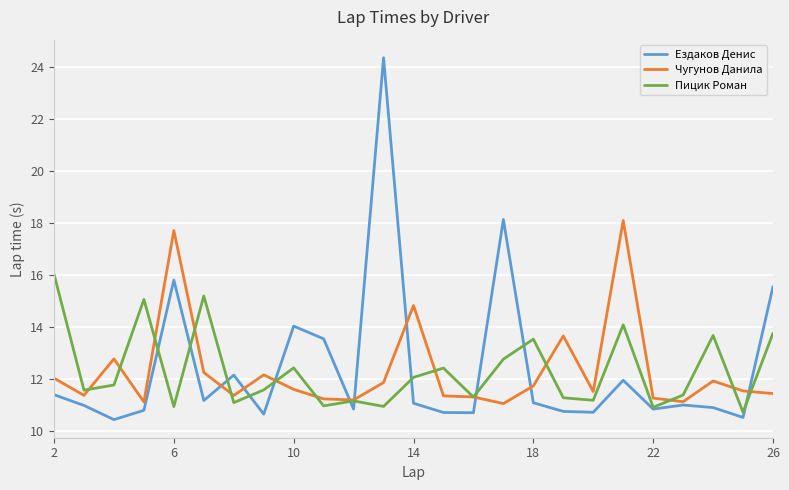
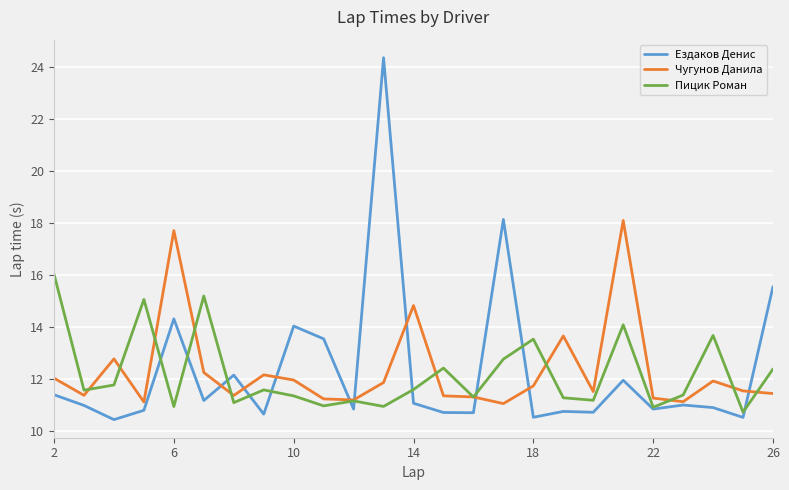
  {
    "Ездаков Денис": {
      "2": 11.4,
-     "6": 15.8,
+     "6": 14.3,
      "10": 14.0,
      "14": 11.1,
-     "18": 11.1,
+     "18": 10.5,
      "26": 15.6
    },
    "Чугунов Данила": {
      "2": 12.0,
      "6": 17.7,
-     "10": 11.6,
+     "10": 12.0,
      "14": 14.8,
      "18": 11.7,
      "22": 11.3,
      "26": 11.4
    },
    "Пицик Роман": {
      "2": 16.0,
      "6": 10.9,
-     "10": 12.4,
-     "14": 12.1,
+     "10": 11.4,
+     "14": 11.6,
      "18": 13.5,
-     "26": 13.8
+     "26": 12.4
    }
  }
